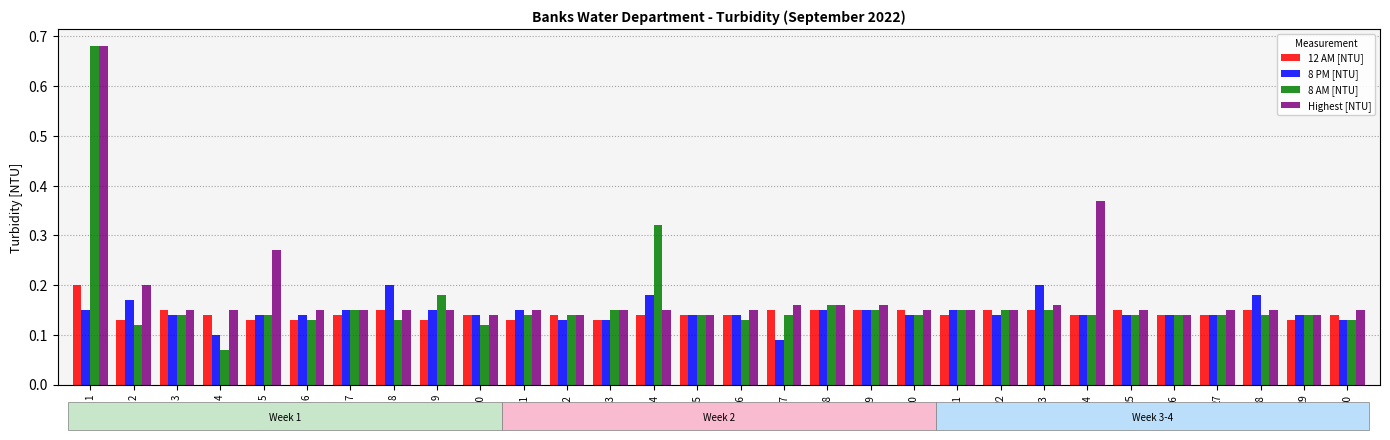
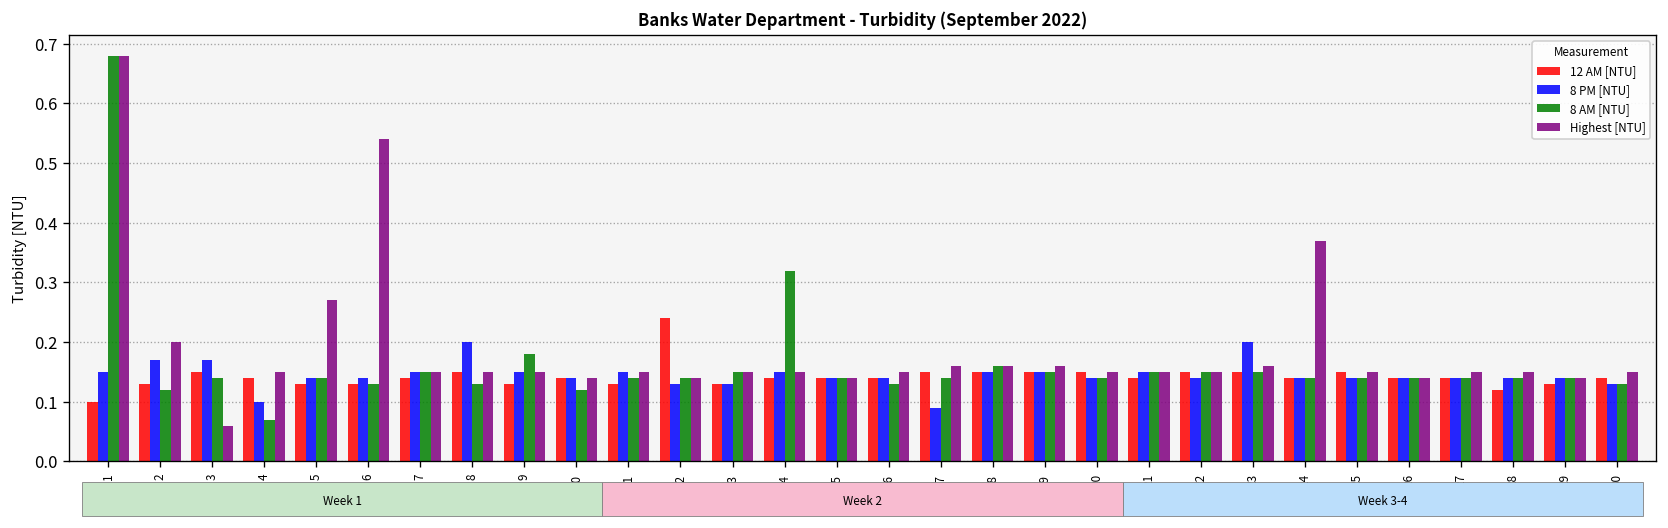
  {
    "12 AM [NTU]": {
-     "1": 0.2,
+     "1": 0.1,
      "2": 0.13,
      "3": 0.15,
      "4": 0.14,
      "5": 0.13,
      "6": 0.13,
      "7": 0.14,
      "8": 0.15,
      "9": 0.13,
      "10": 0.14,
      "11": 0.13,
-     "12": 0.14,
+     "12": 0.24,
      "13": 0.13,
      "14": 0.14,
      "15": 0.14,
      "16": 0.14,
      "17": 0.15,
      "18": 0.15,
      "19": 0.15,
      "20": 0.15,
      "21": 0.14,
      "22": 0.15,
      "23": 0.15,
      "24": 0.14,
      "25": 0.15,
      "26": 0.14,
      "27": 0.14,
-     "28": 0.15,
+     "28": 0.12,
      "29": 0.13,
      "30": 0.14
    },
    "8 PM [NTU]": {
      "1": 0.15,
      "2": 0.17,
-     "3": 0.14,
+     "3": 0.17,
      "4": 0.10,
      "5": 0.14,
      "6": 0.14,
      "7": 0.15,
      "8": 0.20,
      "9": 0.15,
      "10": 0.14,
      "11": 0.15,
      "12": 0.13,
      "13": 0.13,
-     "14": 0.18,
+     "14": 0.15,
      "15": 0.14,
      "16": 0.14,
      "17": 0.09,
      "18": 0.15,
      "19": 0.15,
      "20": 0.14,
      "21": 0.15,
      "22": 0.14,
      "23": 0.20,
      "24": 0.14,
      "25": 0.14,
      "26": 0.14,
      "27": 0.14,
-     "28": 0.18,
+     "28": 0.14,
      "29": 0.14,
      "30": 0.13
    },
    "8 AM [NTU]": {
      "1": 0.68,
      "2": 0.12,
      "3": 0.14,
      "4": 0.07,
      "5": 0.14,
      "6": 0.13,
      "7": 0.15,
      "8": 0.13,
      "9": 0.18,
      "10": 0.12,
      "11": 0.14,
      "12": 0.14,
      "13": 0.15,
      "14": 0.32,
      "15": 0.14,
      "16": 0.13,
      "17": 0.14,
      "18": 0.16,
      "19": 0.15,
      "20": 0.14,
      "21": 0.15,
      "22": 0.15,
      "23": 0.15,
      "24": 0.14,
      "25": 0.14,
      "26": 0.14,
      "27": 0.14,
      "28": 0.14,
      "29": 0.14,
      "30": 0.13
    },
    "Highest [NTU]": {
      "1": 0.68,
      "2": 0.20,
-     "3": 0.15,
+     "3": 0.06,
      "4": 0.15,
      "5": 0.27,
-     "6": 0.15,
+     "6": 0.54,
      "7": 0.15,
      "8": 0.15,
      "9": 0.15,
      "10": 0.14,
      "11": 0.15,
      "12": 0.14,
      "13": 0.15,
      "14": 0.15,
      "15": 0.14,
      "16": 0.15,
      "17": 0.16,
      "18": 0.16,
      "19": 0.16,
      "20": 0.15,
      "21": 0.15,
      "22": 0.15,
      "23": 0.16,
      "24": 0.37,
      "25": 0.15,
      "26": 0.14,
      "27": 0.15,
      "28": 0.15,
      "29": 0.14,
      "30": 0.15
    }
  }
